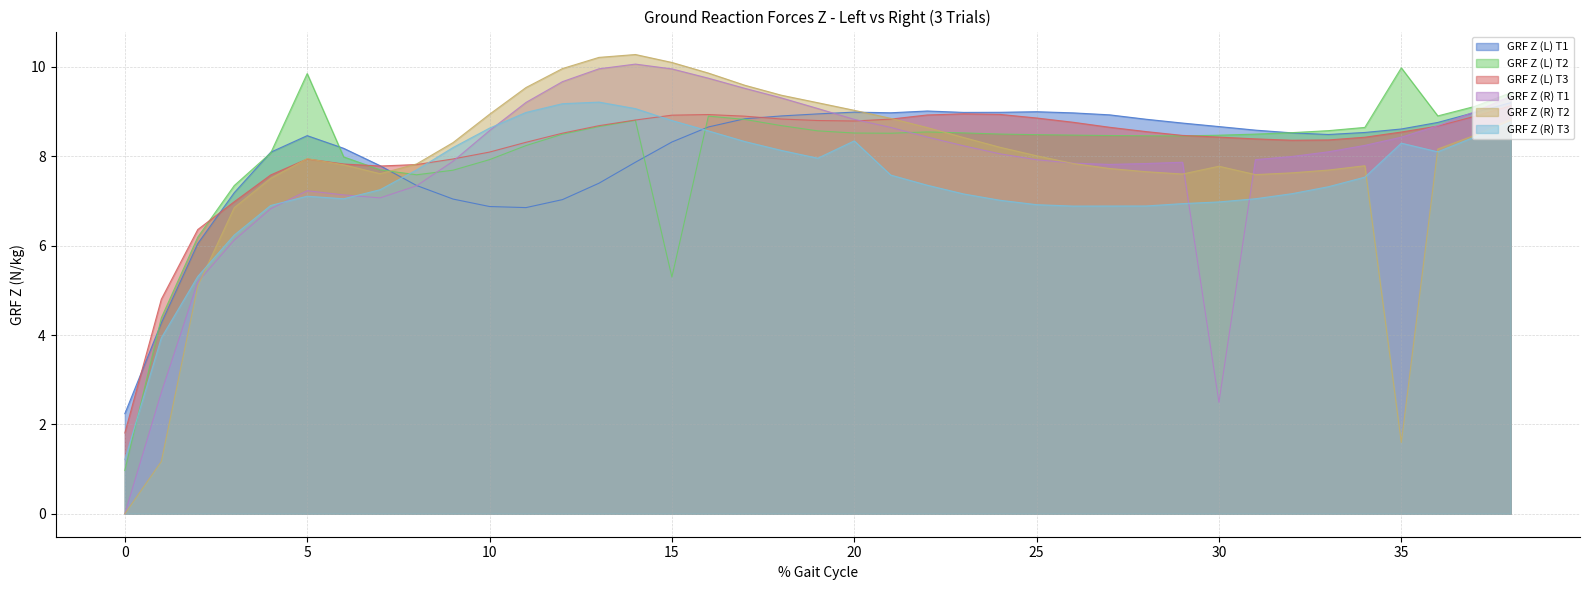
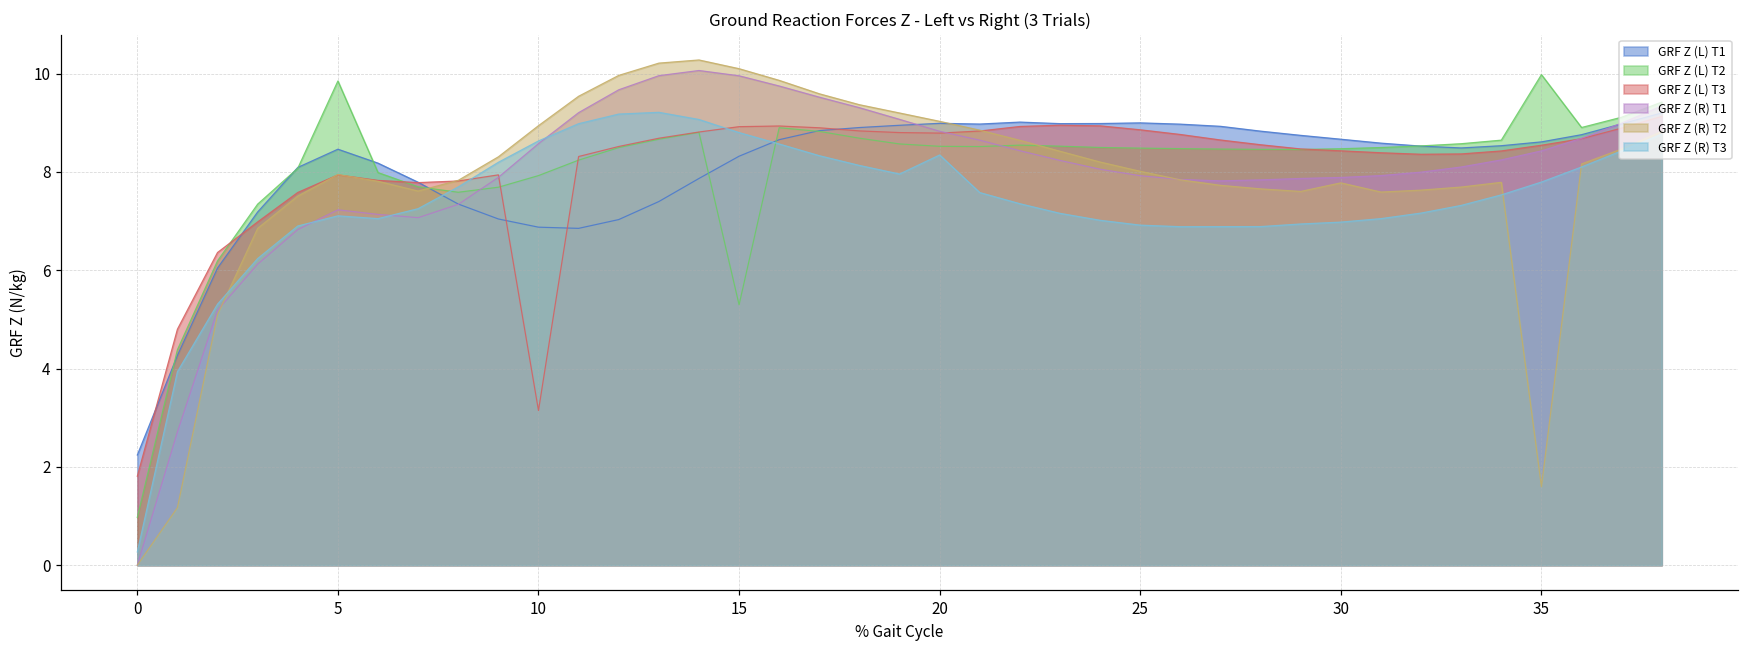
  {
    "GRF Z (L) T1": {
      "0": 2.2,
      "5": 8.5,
      "10": 6.9,
      "15": 8.3,
      "25": 9.0,
      "30": 8.7,
      "35": 8.6
    },
    "GRF Z (L) T2": {
      "0": 1.0,
      "5": 9.9,
      "10": 7.9,
      "15": 5.3,
      "20": 8.5,
      "25": 8.5,
      "35": 10.0
    },
    "GRF Z (L) T3": {
      "0": 1.8,
-     "10": 8.1,
+     "10": 3.1,
      "15": 8.9,
      "25": 8.9,
      "35": 8.5
    },
    "GRF Z (R) T1": {
      "5": 7.2,
      "15": 10.0,
      "25": 7.9,
-     "30": 2.5,
+     "30": 7.9,
      "35": 8.4
    },
    "GRF Z (R) T2": {
      "10": 8.9,
      "15": 10.1,
      "25": 8.0,
      "30": 7.8,
      "35": 1.6
    },
    "GRF Z (R) T3": {
-     "0": 1.2,
+     "0": 0.3,
      "5": 7.1,
      "15": 8.8,
      "20": 8.3,
      "25": 6.9,
      "30": 7.0,
-     "35": 8.3
+     "35": 7.8
    }
  }
